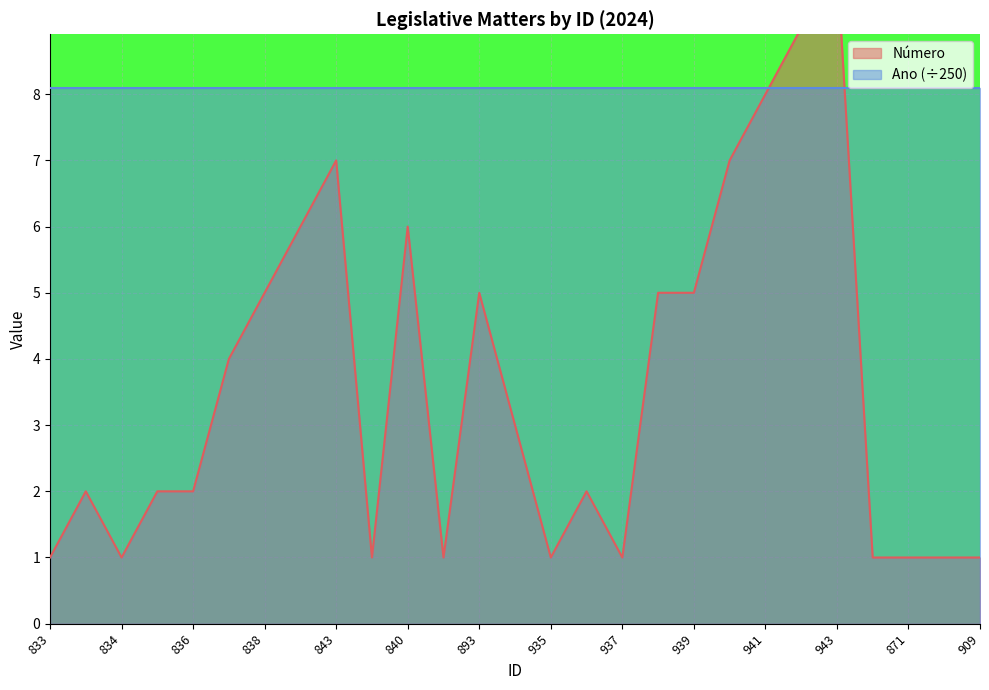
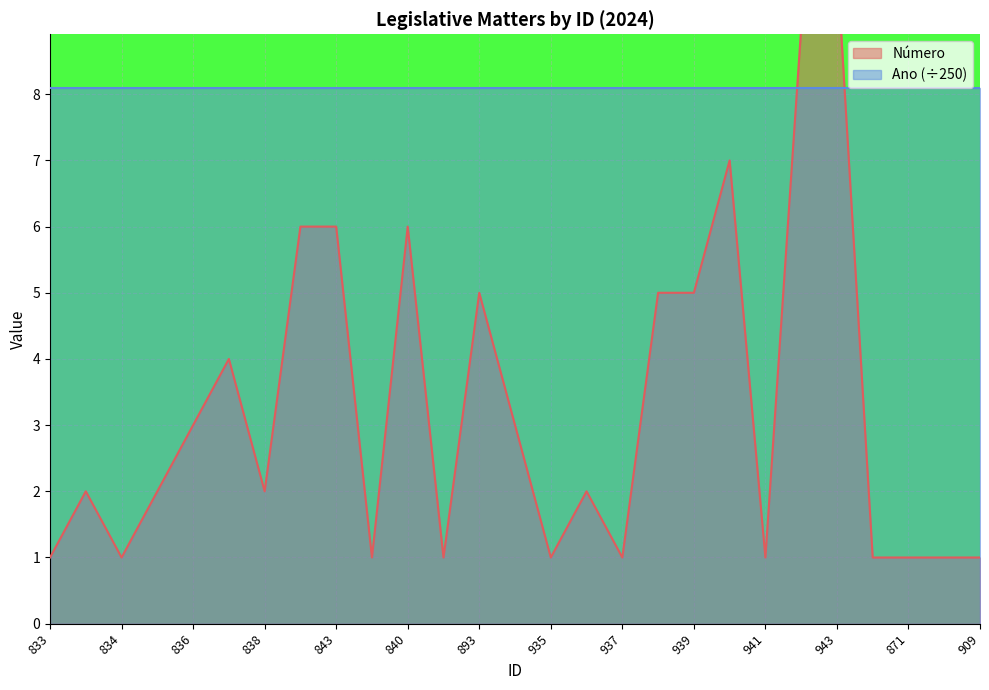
  {
    "Número": {
      "833": 1,
      "834": 1,
-     "836": 2,
-     "838": 5,
-     "843": 7,
+     "836": 3,
+     "838": 2,
+     "843": 6,
      "840": 6,
      "893": 5,
      "935": 1,
      "937": 1,
      "939": 5,
-     "941": 8,
+     "941": 1,
      "871": 1,
      "909": 1
    },
    "Ano (÷250)": {
      "833": 8.1,
      "834": 8.1,
      "836": 8.1,
      "838": 8.1,
      "843": 8.1,
      "840": 8.1,
      "893": 8.1,
      "935": 8.1,
      "937": 8.1,
      "939": 8.1,
      "941": 8.1,
      "943": 8.1,
      "871": 8.1,
      "909": 8.1
    }
  }
